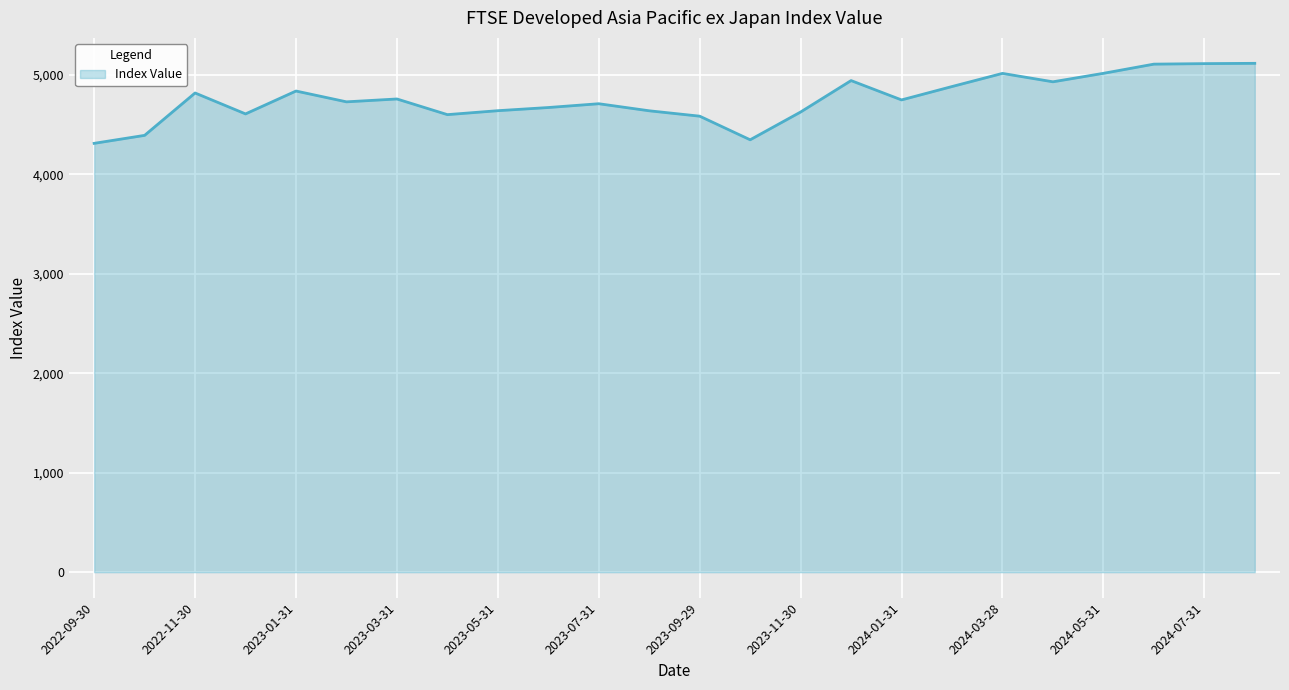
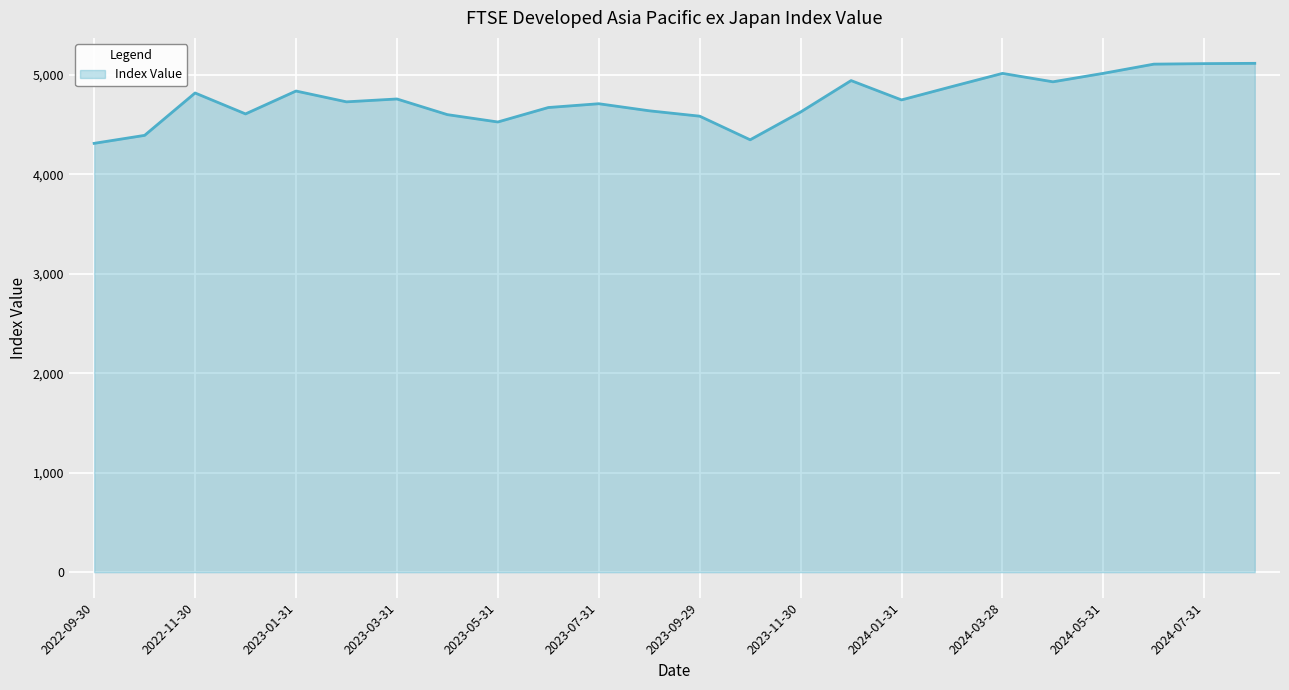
  {
    "2022-09-30": "4,300",
    "2022-11-30": "4,800",
    "2023-01-31": "4,800",
    "2023-03-31": "4,800",
-   "2023-05-31": "4,600",
+   "2023-05-31": "4,500",
    "2023-07-31": "4,700",
    "2023-09-29": "4,600",
    "2023-11-30": "4,600",
    "2024-01-31": "4,700",
    "2024-03-28": "5,000",
    "2024-05-31": "5,000",
    "2024-07-31": "5,100"
  }
